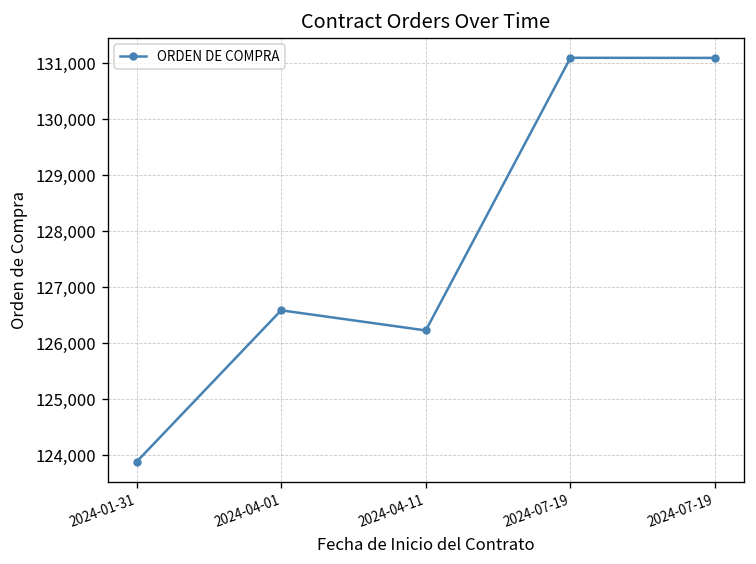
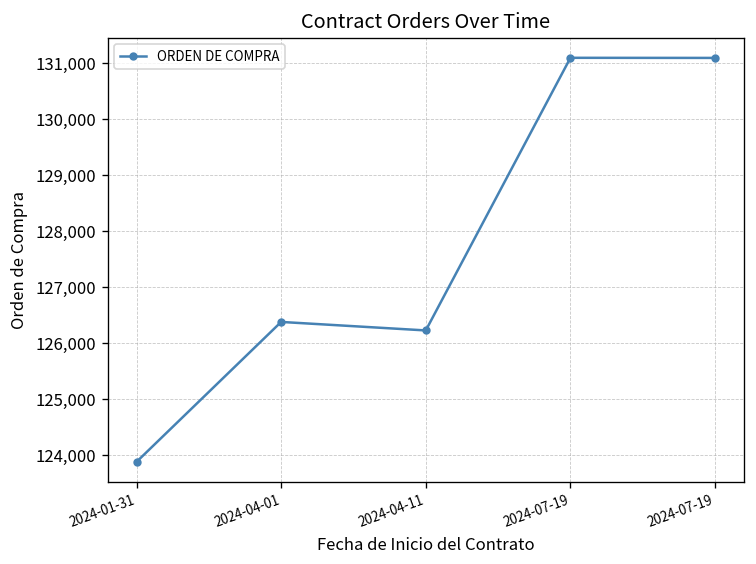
  {
    "2024-01-31": "123,900",
-   "2024-04-01": "126,600",
+   "2024-04-01": "126,400",
    "2024-04-11": "126,200"
  }
